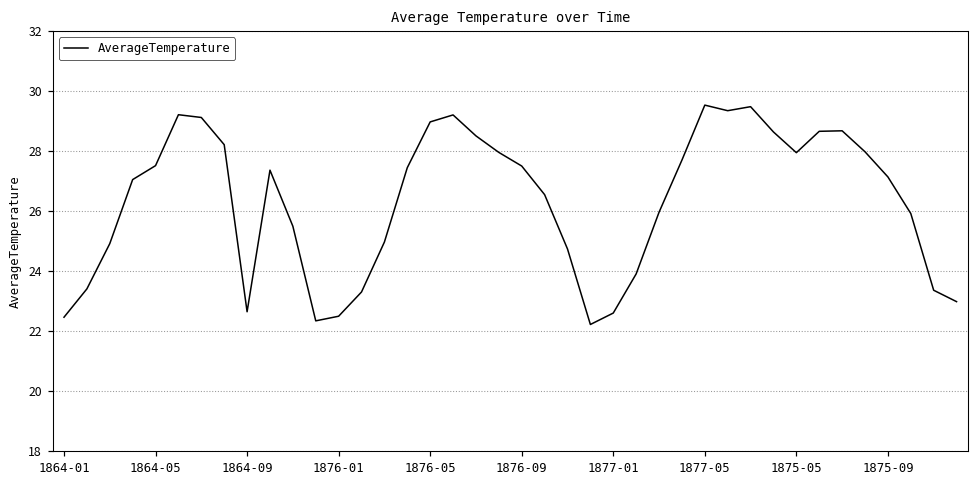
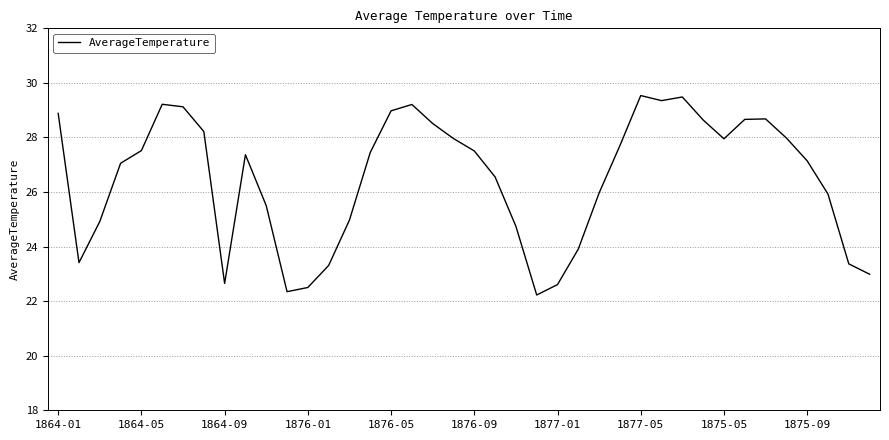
  {
-   "1864-01": 22.5,
+   "1864-01": 28.9,
    "1864-05": 27.5,
    "1864-09": 22.7,
    "1876-01": 22.5,
    "1876-05": 29.0,
    "1876-09": 27.5,
    "1877-01": 22.6,
    "1877-05": 29.5,
    "1875-05": 28.0,
    "1875-09": 27.1
  }
